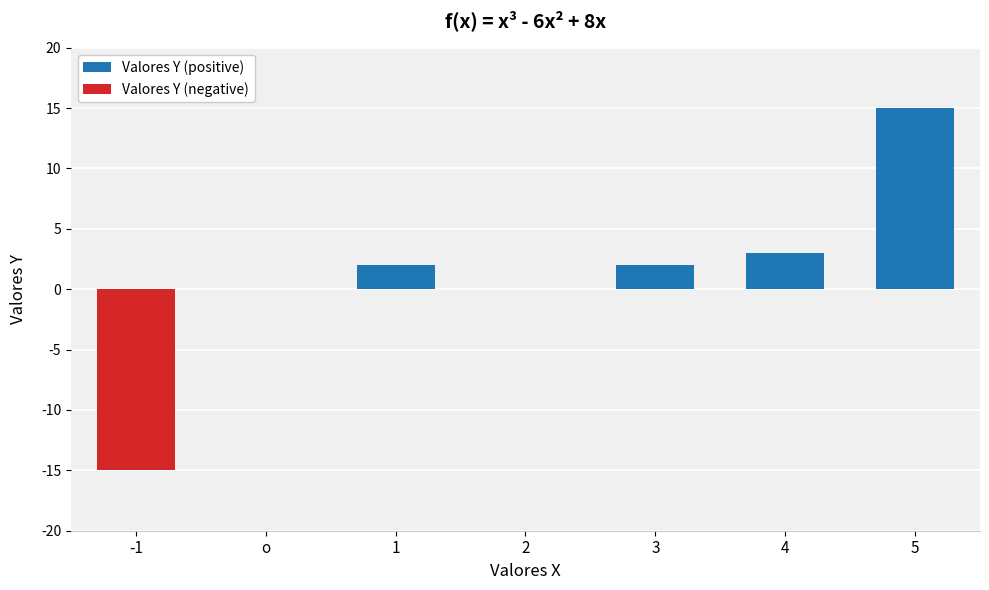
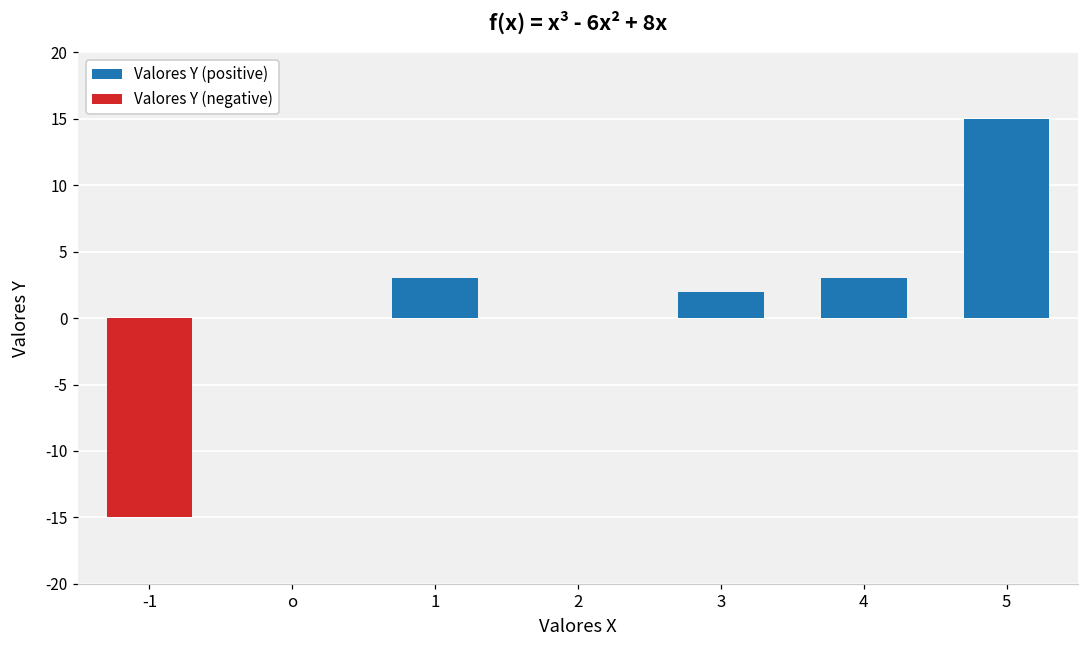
  {
    "Valores Y (positive)": {
      "-1": 0,
      "o": 0,
-     "1": 2,
+     "1": 3,
      "2": 0,
      "3": 2,
      "4": 3,
      "5": 15
    },
    "Valores Y (negative)": {
      "-1": -15,
      "o": 0,
      "1": 0,
      "2": 0,
      "3": 0,
      "4": 0,
      "5": 0
    }
  }
